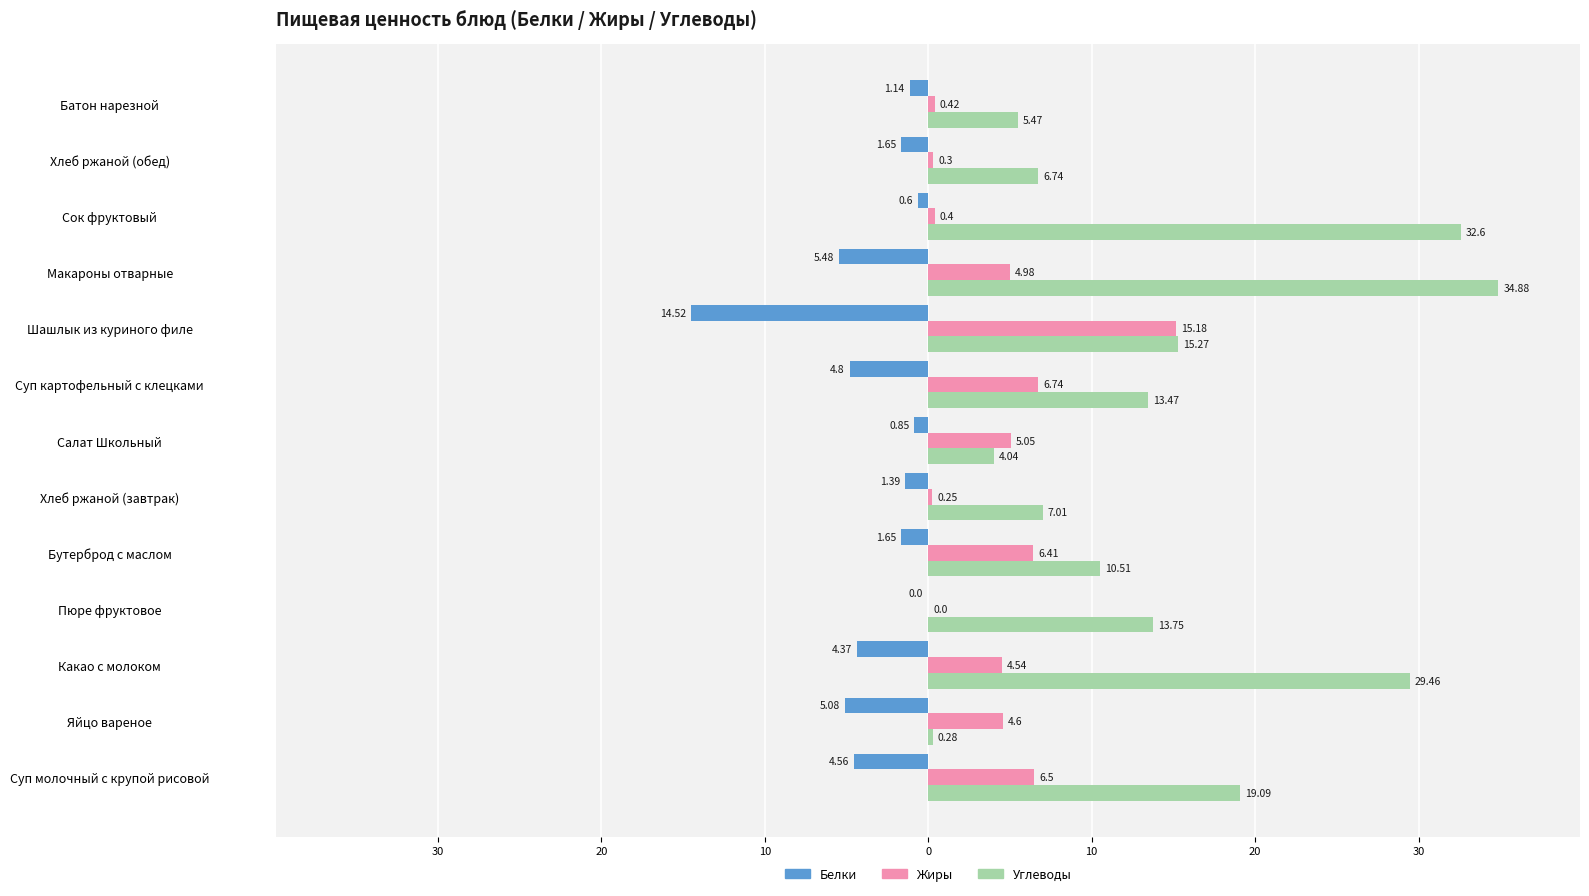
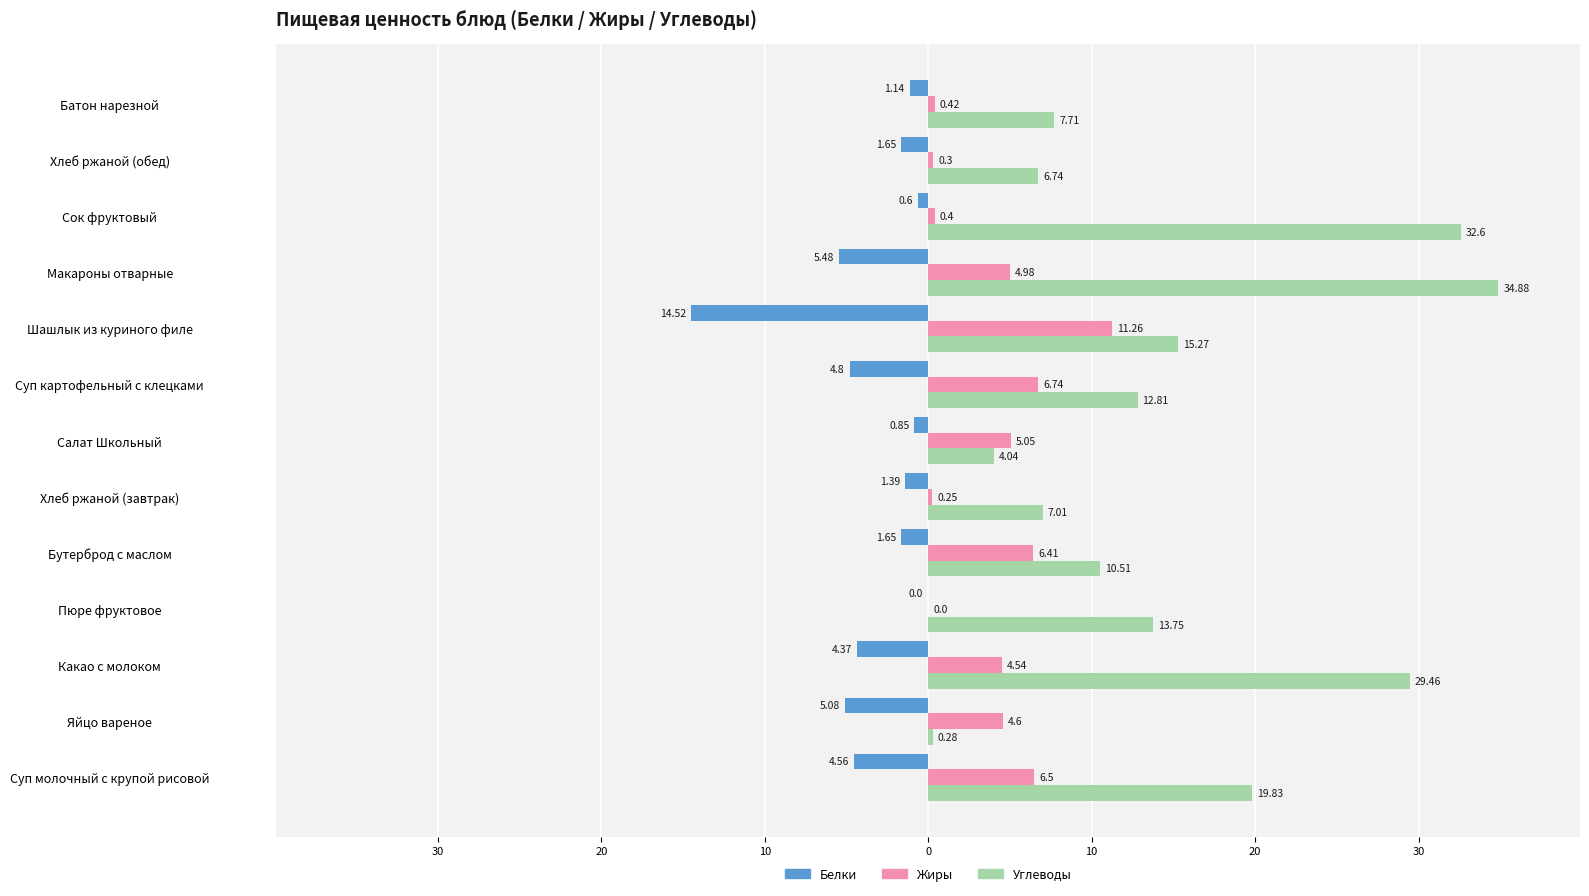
  {
    "Белки": {
      "Пюре фруктовое": 0.0
    },
    "Жиры": {
      "Батон нарезной": 0.42,
      "Хлеб ржаной (обед)": 0.3,
      "Сок фруктовый": 0.4,
      "Макароны отварные": 4.98,
-     "Шашлык из куриного филе": 15.18,
+     "Шашлык из куриного филе": 11.26,
      "Суп картофельный с клецками": 6.74,
      "Салат Школьный": 5.05,
      "Хлеб ржаной (завтрак)": 0.25,
      "Бутерброд с маслом": 6.41,
      "Пюре фруктовое": 0.0,
      "Какао с молоком": 4.54,
      "Яйцо вареное": 4.6,
      "Суп молочный с крупой рисовой": 6.5
    },
    "Углеводы": {
-     "Батон нарезной": 5.47,
+     "Батон нарезной": 7.71,
      "Хлеб ржаной (обед)": 6.74,
      "Сок фруктовый": 32.6,
      "Макароны отварные": 34.88,
      "Шашлык из куриного филе": 15.27,
-     "Суп картофельный с клецками": 13.47,
+     "Суп картофельный с клецками": 12.81,
      "Салат Школьный": 4.04,
      "Хлеб ржаной (завтрак)": 7.01,
      "Бутерброд с маслом": 10.51,
      "Пюре фруктовое": 13.75,
      "Какао с молоком": 29.46,
      "Яйцо вареное": 0.28,
-     "Суп молочный с крупой рисовой": 19.09
+     "Суп молочный с крупой рисовой": 19.83
    }
  }
